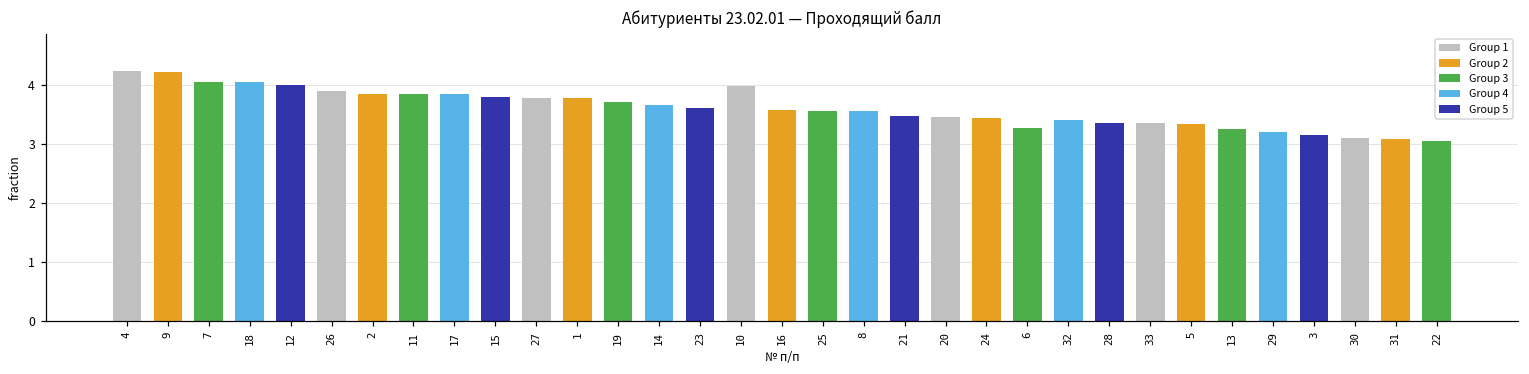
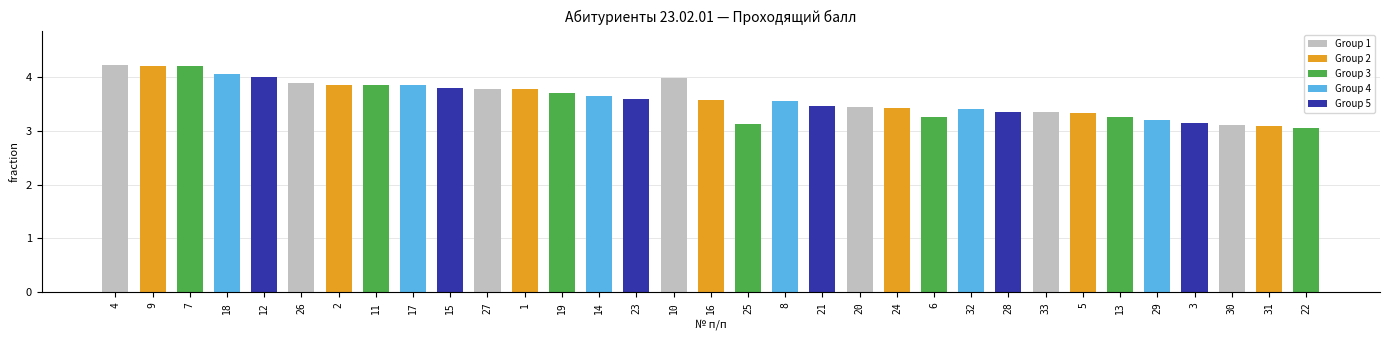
  {
    "4": 4.2,
    "9": 4.2,
-   "7": 4.1,
+   "7": 4.2,
    "18": 4.1,
    "12": 4.0,
    "26": 3.9,
    "2": 3.9,
    "11": 3.9,
    "17": 3.9,
    "15": 3.8,
    "27": 3.8,
    "1": 3.8,
    "19": 3.7,
    "14": 3.7,
    "23": 3.6,
    "10": 4.0,
    "16": 3.6,
-   "25": 3.6,
+   "25": 3.1,
    "8": 3.6,
    "21": 3.5,
    "20": 3.5,
    "24": 3.4,
    "6": 3.3,
    "32": 3.4,
    "28": 3.4,
    "33": 3.4,
    "5": 3.3,
    "13": 3.3,
    "29": 3.2,
    "3": 3.2,
    "30": 3.1,
    "31": 3.1,
    "22": 3.1
  }
